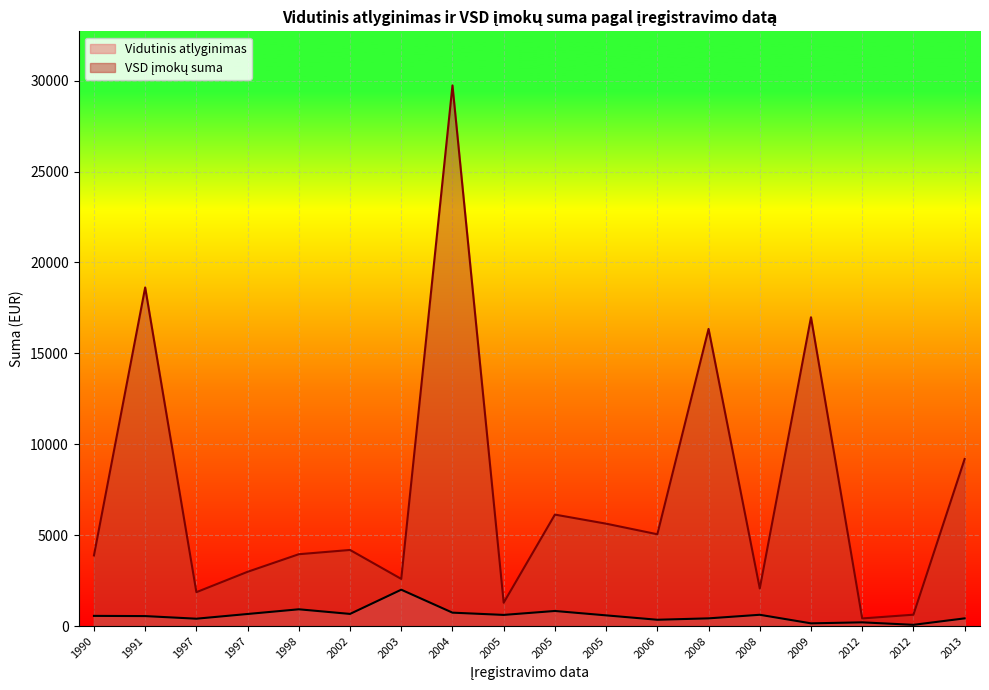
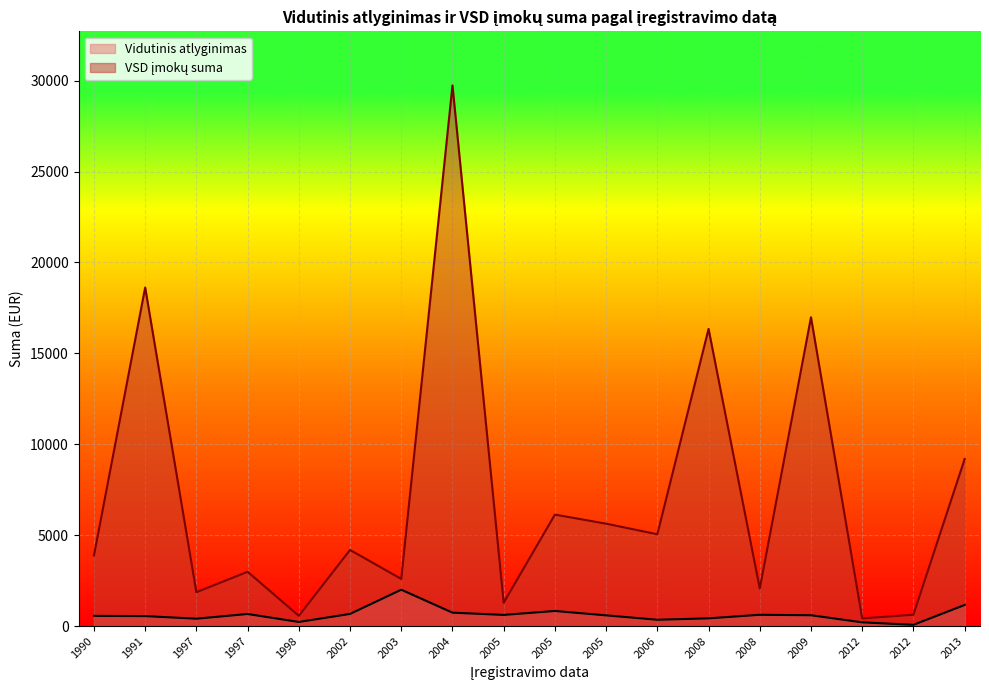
  {
    "Vidutinis atlyginimas": {
      "1990": 600,
      "1991": 600,
-     "1998": 900,
+     "1998": 200,
      "2002": 700,
      "2003": 2000,
      "2004": 700,
      "2006": 400,
-     "2009": 200,
-     "2013": 400
+     "2009": 600,
+     "2013": 1200
    },
    "VSD įmokų suma": {
      "1990": 3900,
      "1991": 18600,
-     "1998": 4000,
+     "1998": 600,
      "2002": 4200,
      "2003": 2600,
      "2004": 29700,
      "2006": 5100,
      "2009": 17000,
      "2013": 9200
    }
  }
